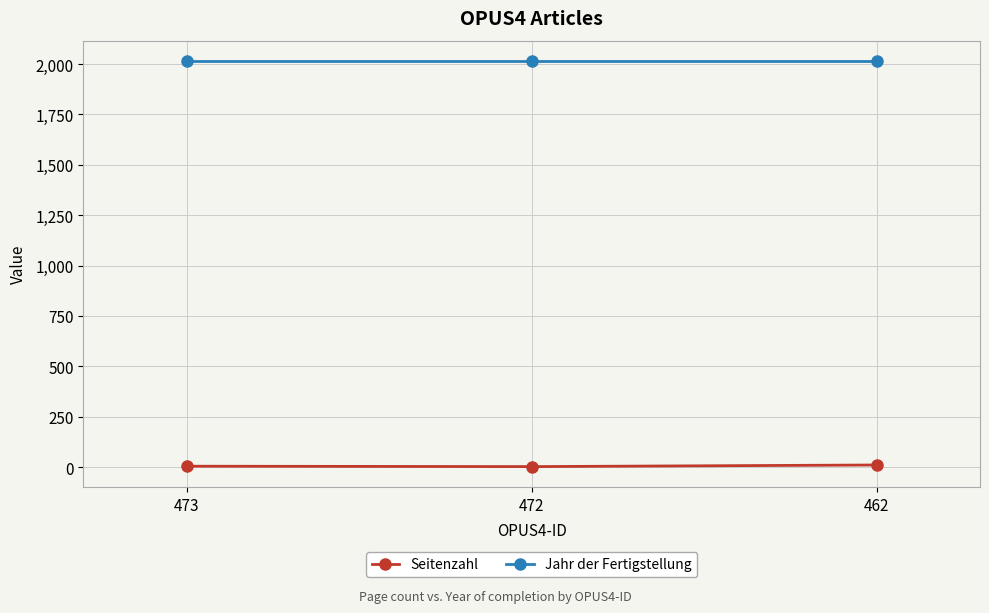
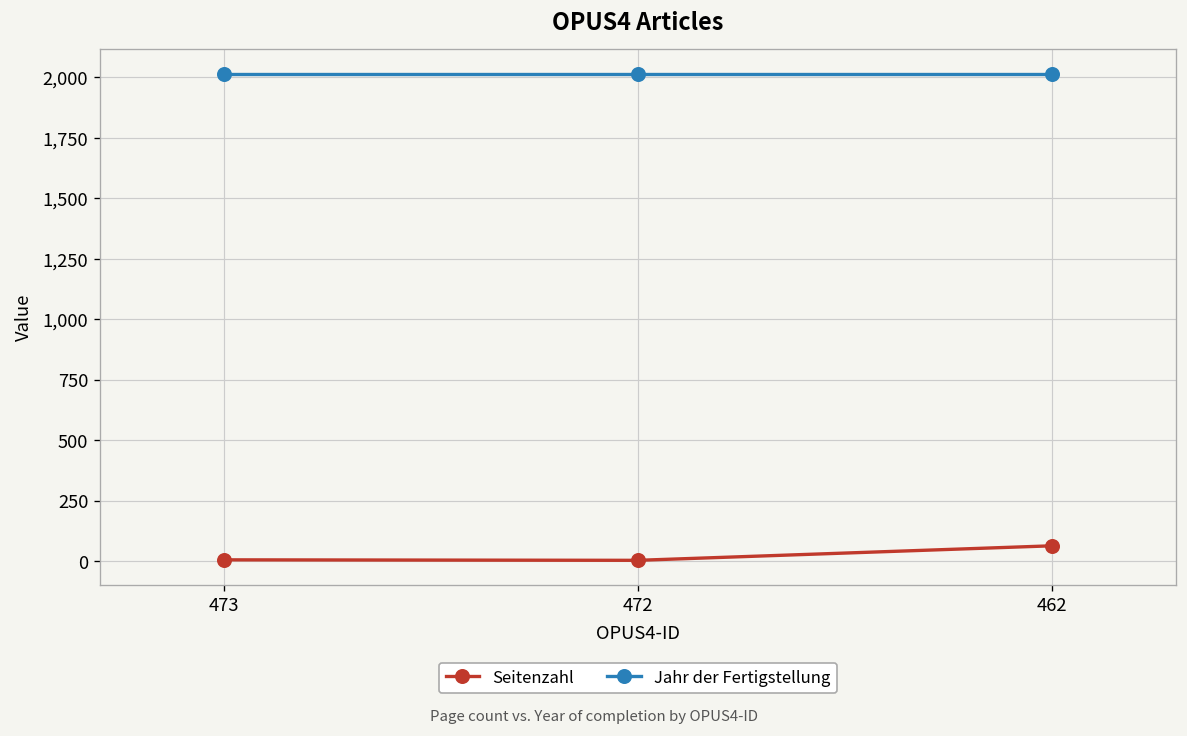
  {
    "Seitenzahl": {
      "473": "10",
      "472": "0",
-     "462": "10"
+     "462": "60"
    },
    "Jahr der Fertigstellung": {
      "473": "2,020",
      "472": "2,020",
      "462": "2,020"
    }
  }
